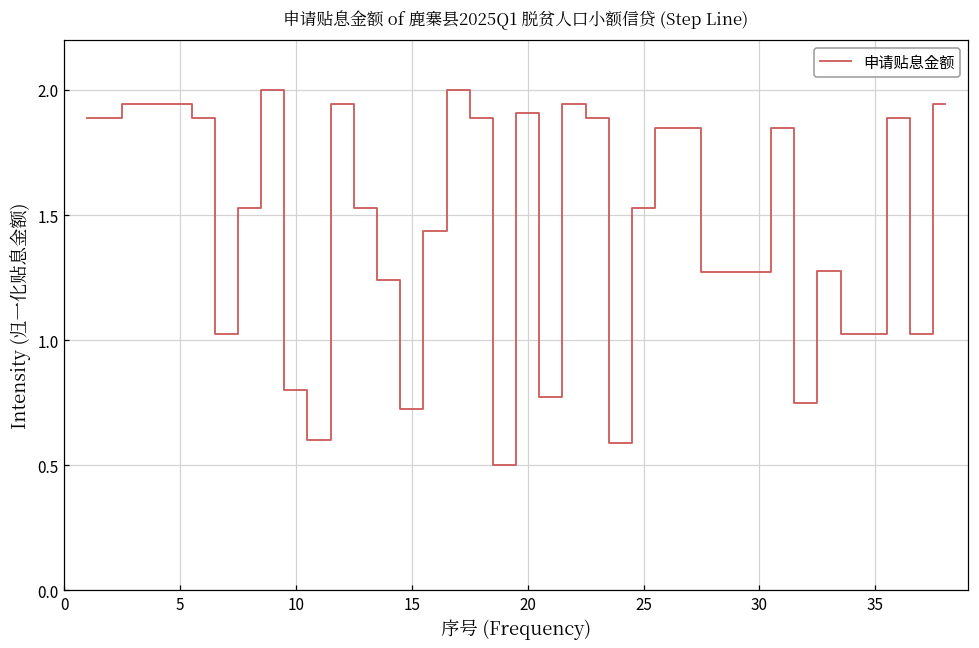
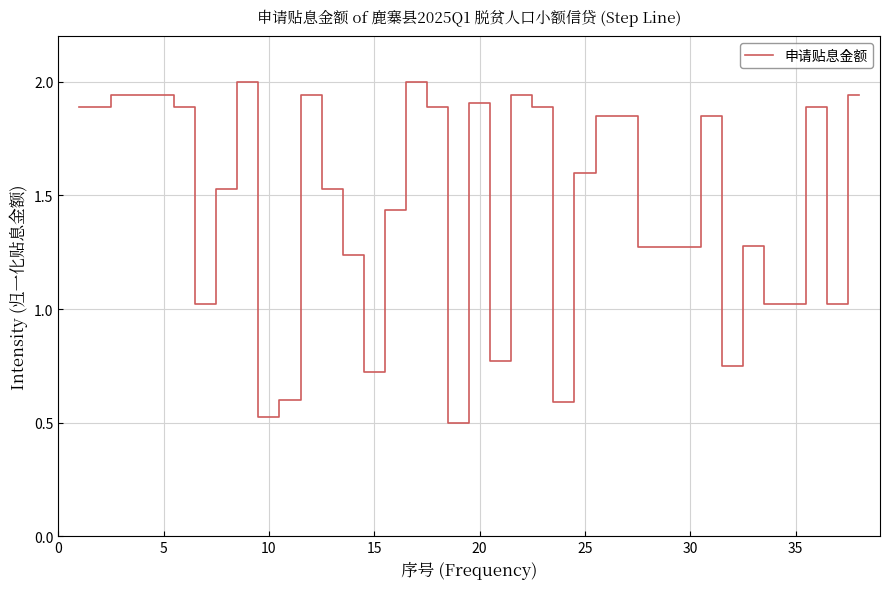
  {
    "5": 1.94,
-   "10": 0.80,
+   "10": 0.53,
    "15": 0.73,
    "20": 1.91,
-   "25": 1.53,
+   "25": 1.60,
    "30": 1.27,
    "35": 1.02
  }
